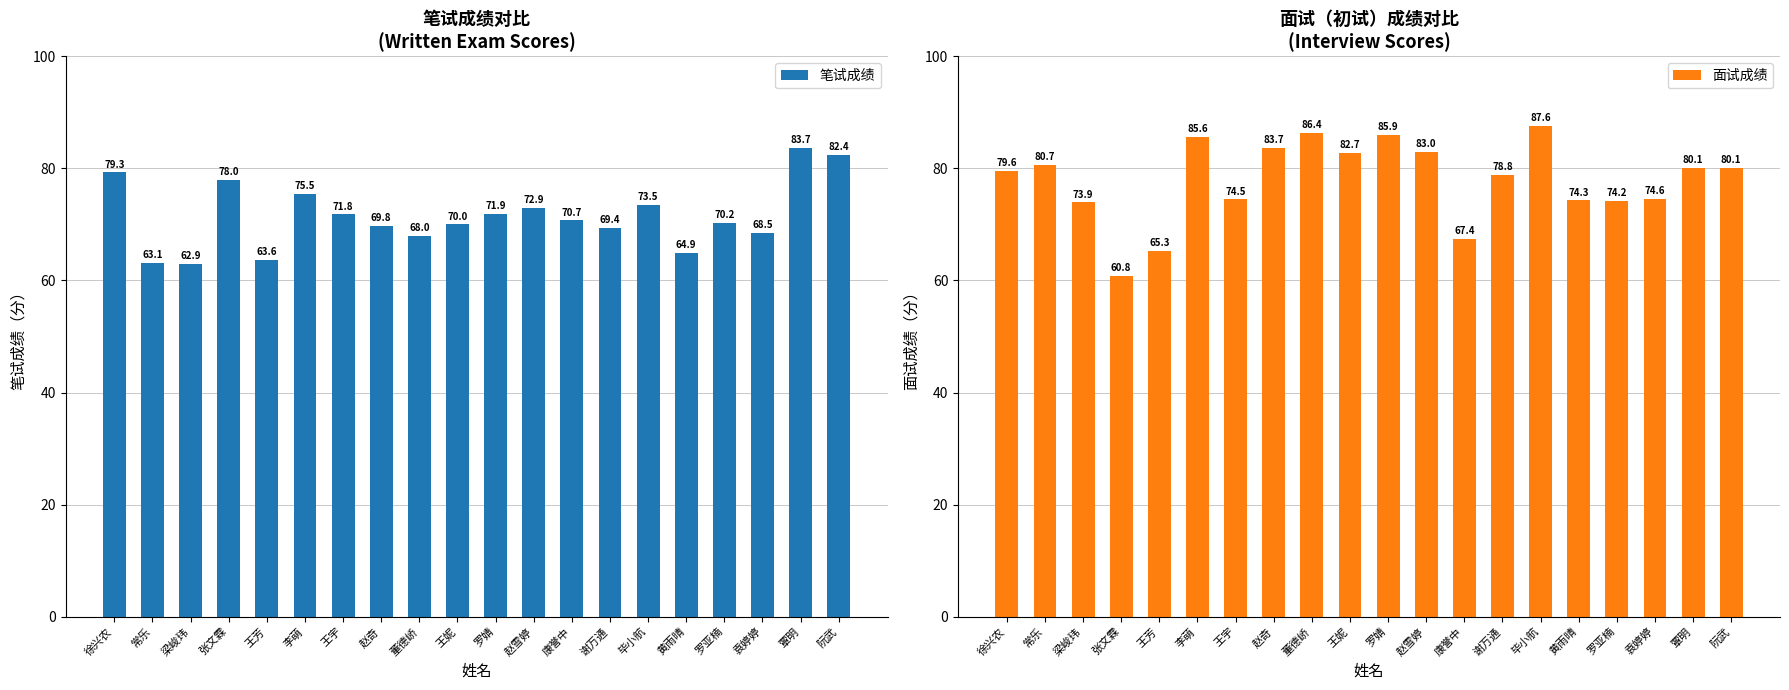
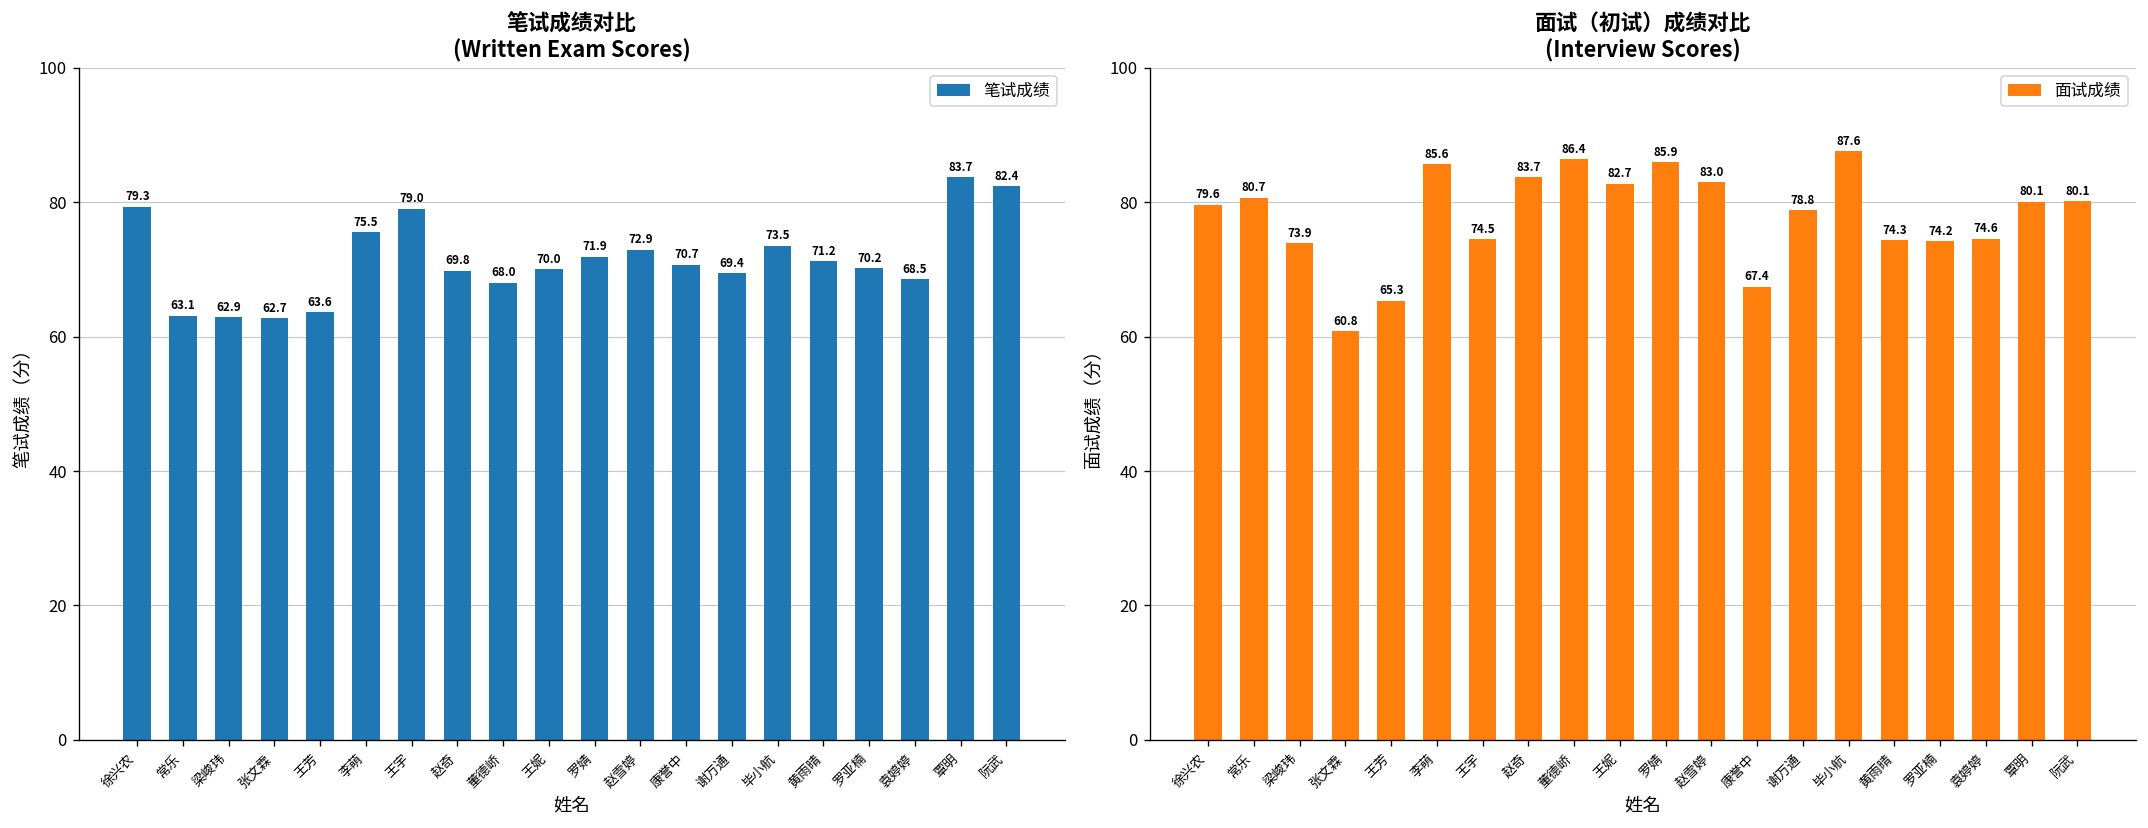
  {
    "笔试成绩对比 (Written Exam Scores)": {
      "徐兴农": 79.3,
      "常乐": 63.1,
      "梁峻玮": 62.9,
-     "张文霖": 78.0,
+     "张文霖": 62.7,
      "王芳": 63.6,
      "李萌": 75.5,
-     "王宇": 71.8,
+     "王宇": 79.0,
      "赵奇": 69.8,
      "董德峤": 68.0,
      "王妮": 70.0,
      "罗婧": 71.9,
      "赵雪婷": 72.9,
      "康誉中": 70.7,
      "谢万通": 69.4,
      "毕小航": 73.5,
-     "黄雨晴": 64.9,
+     "黄雨晴": 71.2,
      "罗亚楠": 70.2,
      "袁婷婷": 68.5,
      "覃明": 83.7,
      "阮武": 82.4
    },
    "面试（初试）成绩对比 (Interview Scores)": {
      "徐兴农": 79.6,
      "常乐": 80.7,
      "梁峻玮": 73.9,
      "张文霖": 60.8,
      "王芳": 65.3,
      "李萌": 85.6,
      "王宇": 74.5,
      "赵奇": 83.7,
      "董德峤": 86.4,
      "王妮": 82.7,
      "罗婧": 85.9,
      "赵雪婷": 83.0,
      "康誉中": 67.4,
      "谢万通": 78.8,
      "毕小航": 87.6,
      "黄雨晴": 74.3,
      "罗亚楠": 74.2,
      "袁婷婷": 74.6,
      "覃明": 80.1,
      "阮武": 80.1
    }
  }
